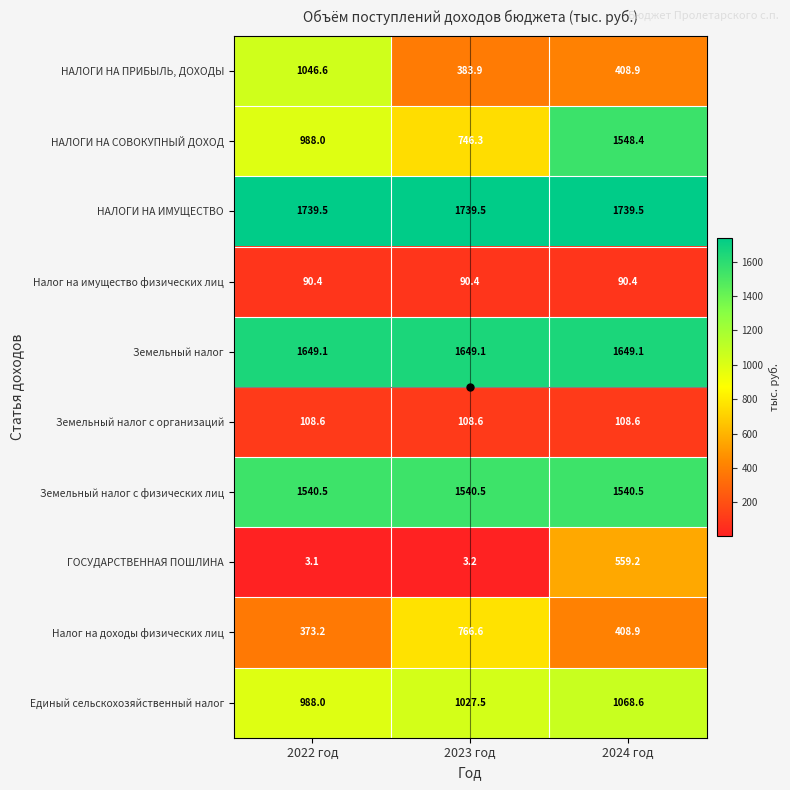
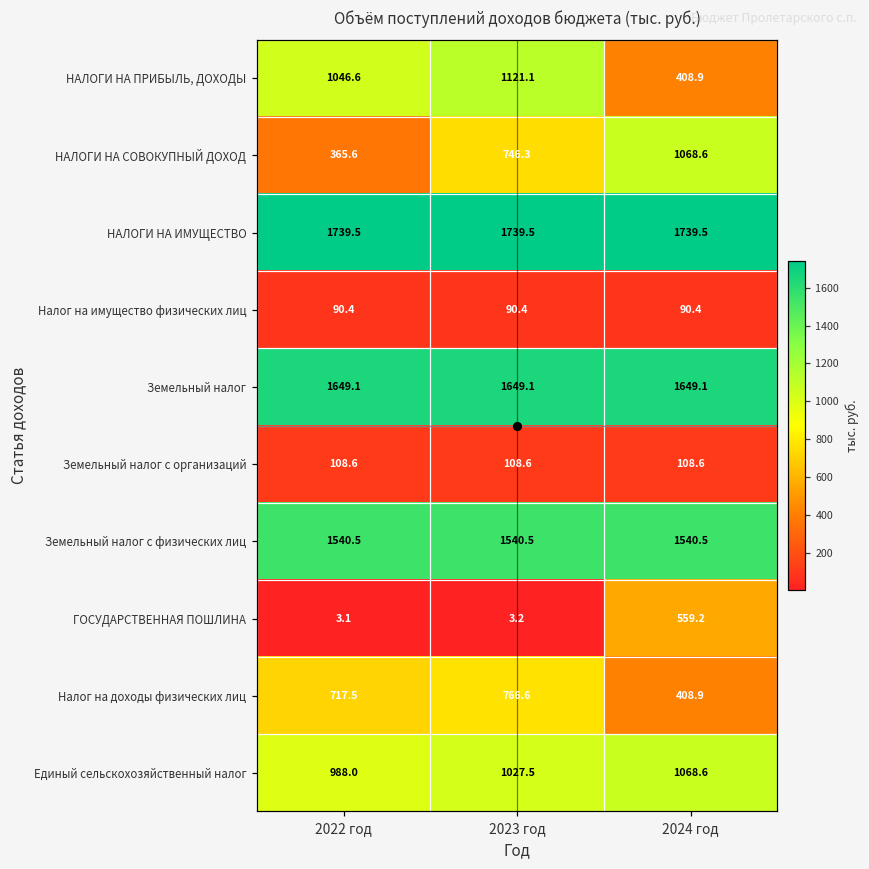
  {
    "НАЛОГИ НА ПРИБЫЛЬ, ДОХОДЫ": {
      "2022 год": 1046.6,
-     "2023 год": 383.9,
+     "2023 год": 1121.1,
      "2024 год": 408.9
    },
    "НАЛОГИ НА СОВОКУПНЫЙ ДОХОД": {
-     "2022 год": 988.0,
+     "2022 год": 365.6,
      "2023 год": 746.3,
-     "2024 год": 1548.4
+     "2024 год": 1068.6
    },
    "НАЛОГИ НА ИМУЩЕСТВО": {
      "2022 год": 1739.5,
      "2023 год": 1739.5,
      "2024 год": 1739.5
    },
    "Налог на имущество физических лиц": {
      "2022 год": 90.4,
      "2023 год": 90.4,
      "2024 год": 90.4
    },
    "Земельный налог": {
      "2022 год": 1649.1,
      "2023 год": 1649.1,
      "2024 год": 1649.1
    },
    "Земельный налог с организаций": {
      "2022 год": 108.6,
      "2023 год": 108.6,
      "2024 год": 108.6
    },
    "Земельный налог с физических лиц": {
      "2022 год": 1540.5,
      "2023 год": 1540.5,
      "2024 год": 1540.5
    },
    "ГОСУДАРСТВЕННАЯ ПОШЛИНА": {
      "2022 год": 3.1,
      "2023 год": 3.2,
      "2024 год": 559.2
    },
    "Налог на доходы физических лиц": {
-     "2022 год": 373.2,
+     "2022 год": 717.5,
      "2023 год": 766.6,
      "2024 год": 408.9
    },
    "Единый сельскохозяйственный налог": {
      "2022 год": 988.0,
      "2023 год": 1027.5,
      "2024 год": 1068.6
    }
  }
